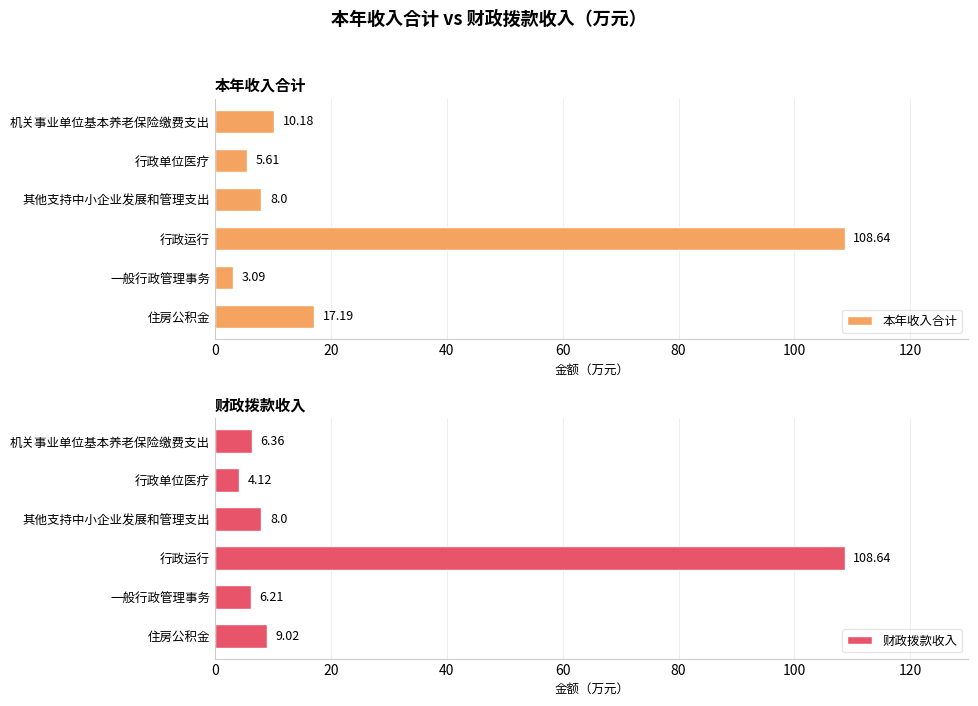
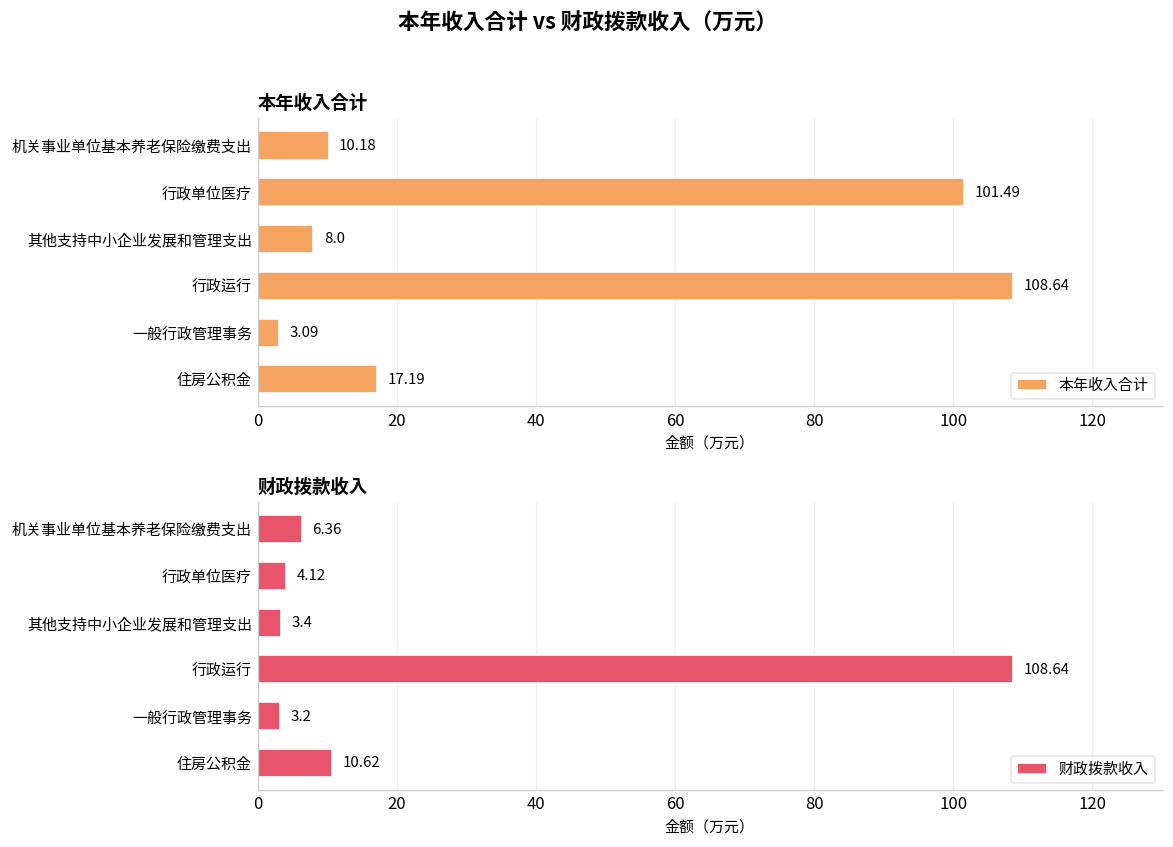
  {
    "本年收入合计": {
      "机关事业单位基本养老保险缴费支出": 10.18,
-     "行政单位医疗": 5.61,
+     "行政单位医疗": 101.49,
      "其他支持中小企业发展和管理支出": 8.0,
      "行政运行": 108.64,
      "一般行政管理事务": 3.09,
      "住房公积金": 17.19
    },
    "财政拨款收入": {
      "机关事业单位基本养老保险缴费支出": 6.36,
      "行政单位医疗": 4.12,
-     "其他支持中小企业发展和管理支出": 8.0,
+     "其他支持中小企业发展和管理支出": 3.4,
      "行政运行": 108.64,
-     "一般行政管理事务": 6.21,
-     "住房公积金": 9.02
+     "一般行政管理事务": 3.2,
+     "住房公积金": 10.62
    }
  }
